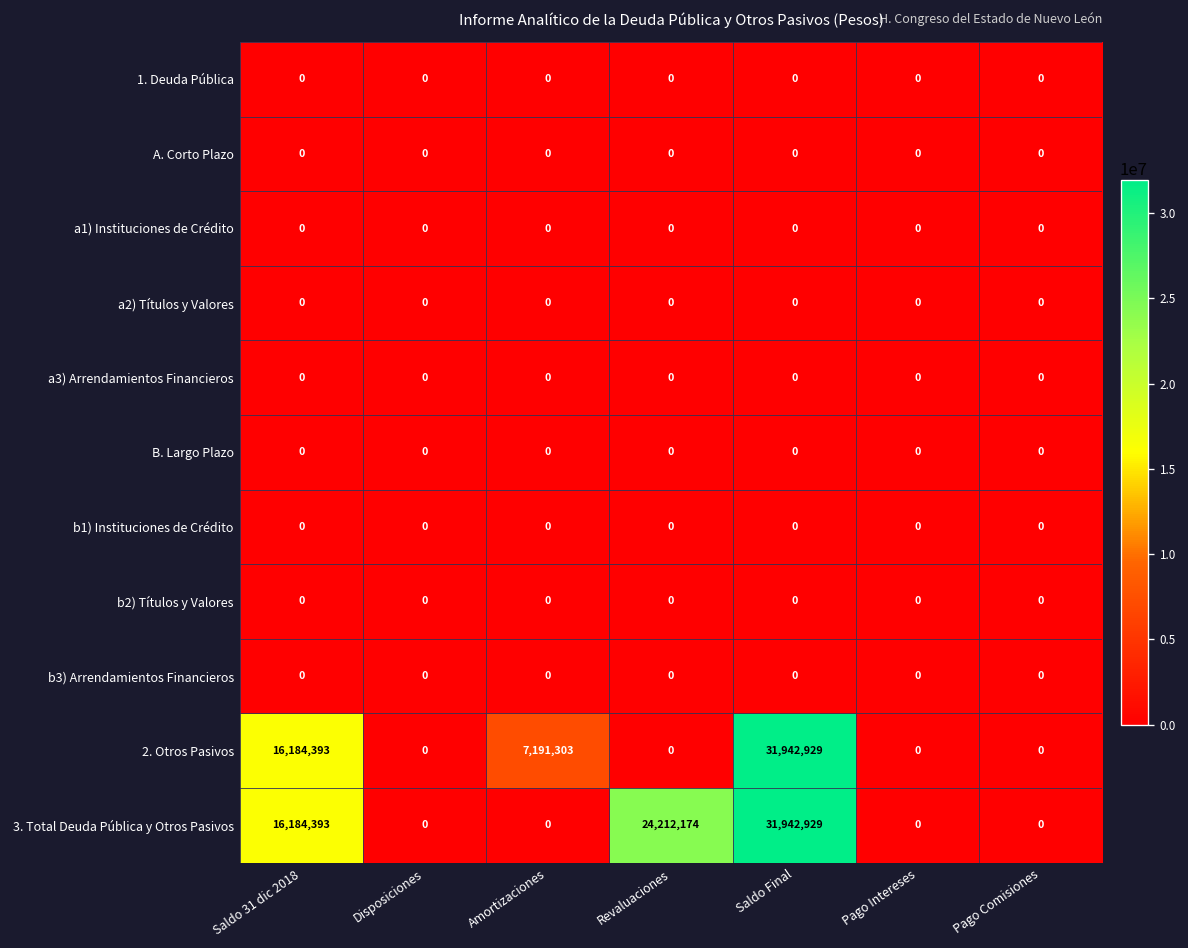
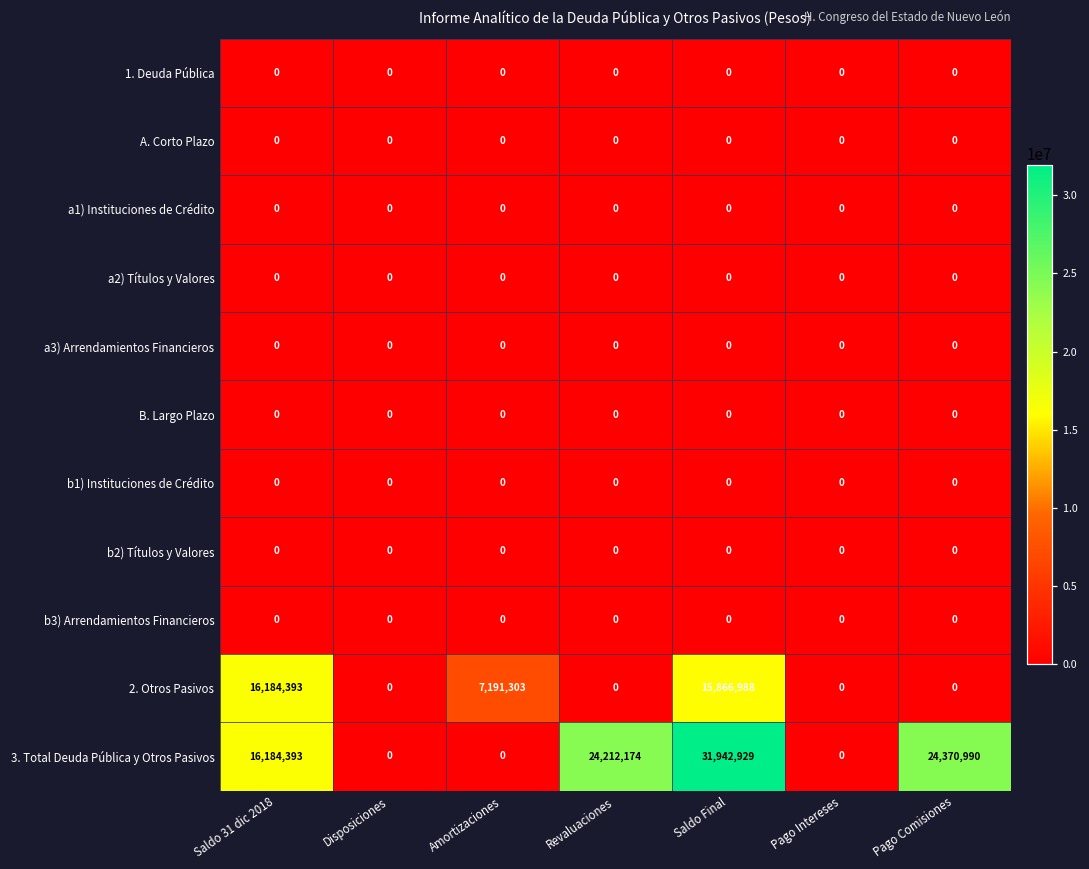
  {
    "1. Deuda Pública": {
      "Saldo 31 dic 2018": "0",
      "Disposiciones": "0",
      "Amortizaciones": "0",
      "Revaluaciones": "0",
      "Saldo Final": "0",
      "Pago Intereses": "0",
      "Pago Comisiones": "0"
    },
    "A. Corto Plazo": {
      "Saldo 31 dic 2018": "0",
      "Disposiciones": "0",
      "Amortizaciones": "0",
      "Revaluaciones": "0",
      "Saldo Final": "0",
      "Pago Intereses": "0",
      "Pago Comisiones": "0"
    },
    "a1) Instituciones de Crédito": {
      "Saldo 31 dic 2018": "0",
      "Disposiciones": "0",
      "Amortizaciones": "0",
      "Revaluaciones": "0",
      "Saldo Final": "0",
      "Pago Intereses": "0",
      "Pago Comisiones": "0"
    },
    "a2) Títulos y Valores": {
      "Saldo 31 dic 2018": "0",
      "Disposiciones": "0",
      "Amortizaciones": "0",
      "Revaluaciones": "0",
      "Saldo Final": "0",
      "Pago Intereses": "0",
      "Pago Comisiones": "0"
    },
    "a3) Arrendamientos Financieros": {
      "Saldo 31 dic 2018": "0",
      "Disposiciones": "0",
      "Amortizaciones": "0",
      "Revaluaciones": "0",
      "Saldo Final": "0",
      "Pago Intereses": "0",
      "Pago Comisiones": "0"
    },
    "B. Largo Plazo": {
      "Saldo 31 dic 2018": "0",
      "Disposiciones": "0",
      "Amortizaciones": "0",
      "Revaluaciones": "0",
      "Saldo Final": "0",
      "Pago Intereses": "0",
      "Pago Comisiones": "0"
    },
    "b1) Instituciones de Crédito": {
      "Saldo 31 dic 2018": "0",
      "Disposiciones": "0",
      "Amortizaciones": "0",
      "Revaluaciones": "0",
      "Saldo Final": "0",
      "Pago Intereses": "0",
      "Pago Comisiones": "0"
    },
    "b2) Títulos y Valores": {
      "Saldo 31 dic 2018": "0",
      "Disposiciones": "0",
      "Amortizaciones": "0",
      "Revaluaciones": "0",
      "Saldo Final": "0",
      "Pago Intereses": "0",
      "Pago Comisiones": "0"
    },
    "b3) Arrendamientos Financieros": {
      "Saldo 31 dic 2018": "0",
      "Disposiciones": "0",
      "Amortizaciones": "0",
      "Revaluaciones": "0",
      "Saldo Final": "0",
      "Pago Intereses": "0",
      "Pago Comisiones": "0"
    },
    "2. Otros Pasivos": {
      "Saldo 31 dic 2018": "16,184,393",
      "Disposiciones": "0",
      "Amortizaciones": "7,191,303",
      "Revaluaciones": "0",
-     "Saldo Final": "31,942,929",
+     "Saldo Final": "15,866,988",
      "Pago Intereses": "0",
      "Pago Comisiones": "0"
    },
    "3. Total Deuda Pública y Otros Pasivos": {
      "Saldo 31 dic 2018": "16,184,393",
      "Disposiciones": "0",
      "Amortizaciones": "0",
      "Revaluaciones": "24,212,174",
      "Saldo Final": "31,942,929",
      "Pago Intereses": "0",
-     "Pago Comisiones": "0"
+     "Pago Comisiones": "24,370,990"
    }
  }
